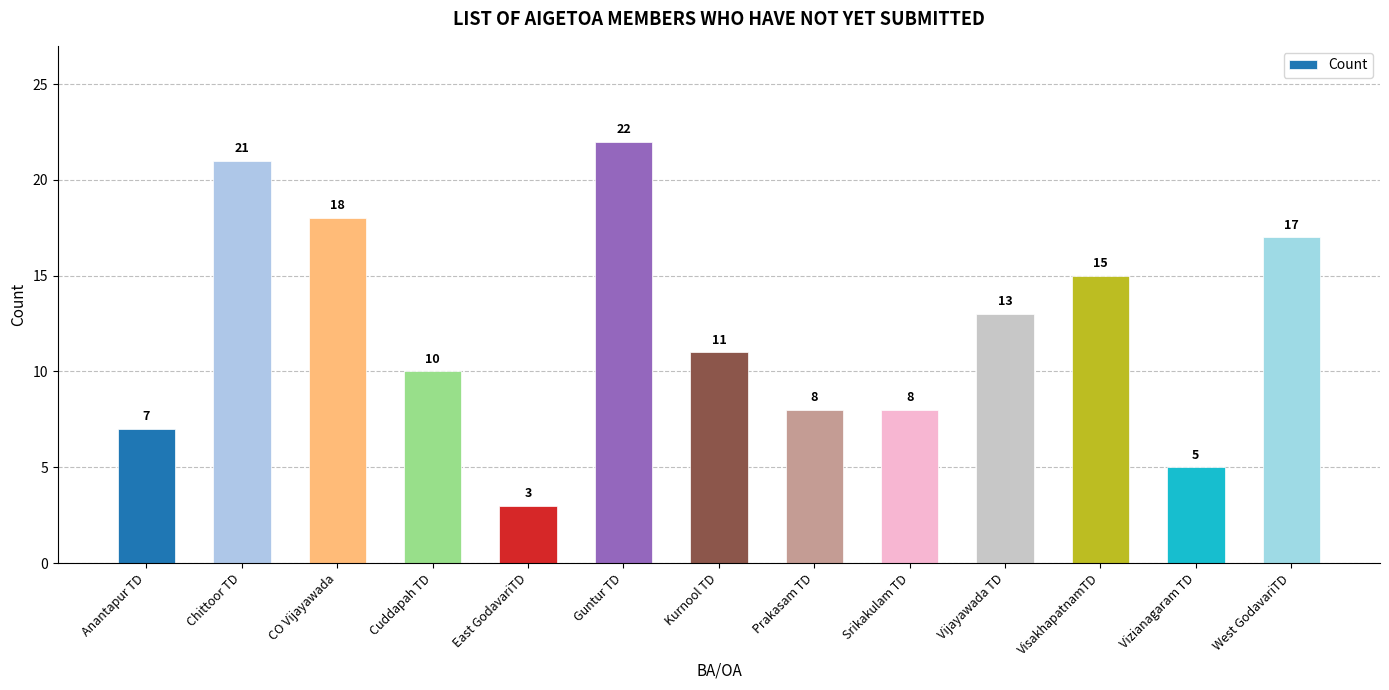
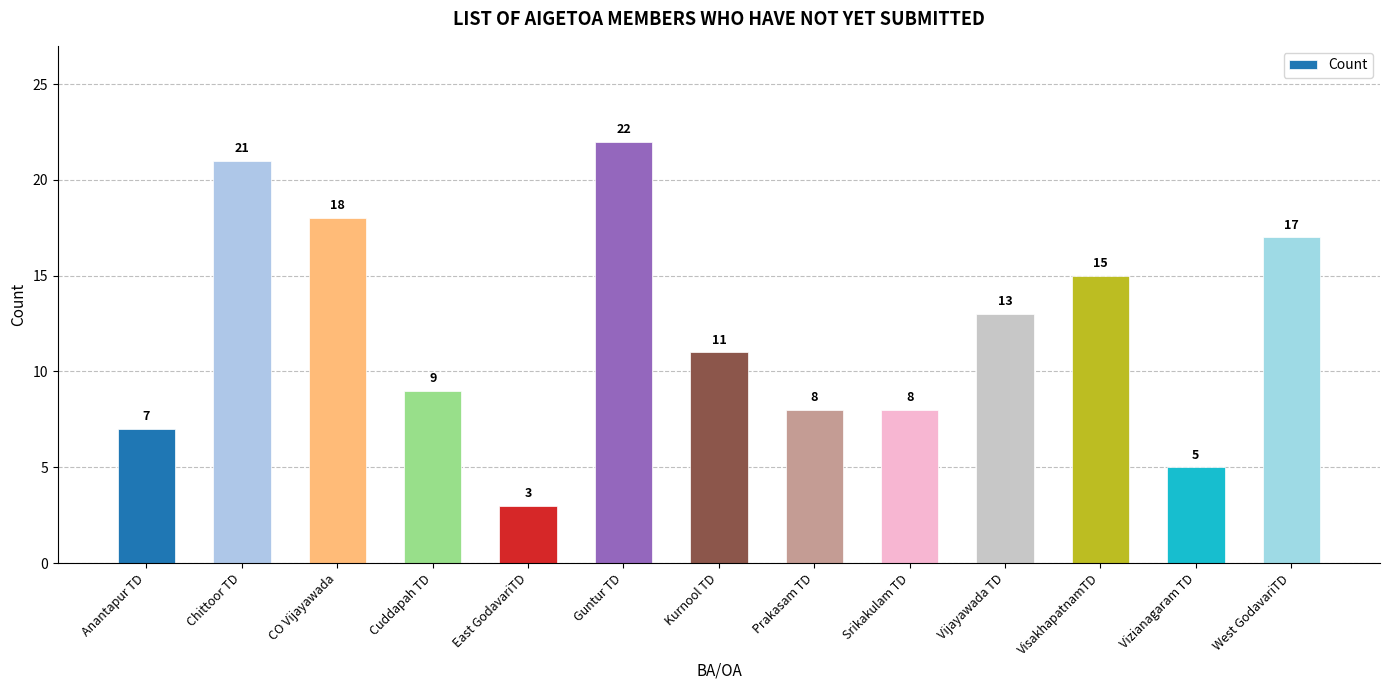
  {
    "Anantapur TD": 7,
    "Chittoor TD": 21,
    "CO Vijayawada": 18,
-   "Cuddapah TD": 10,
+   "Cuddapah TD": 9,
    "East GodavariTD": 3,
    "Guntur TD": 22,
    "Kurnool TD": 11,
    "Prakasam TD": 8,
    "Srikakulam TD": 8,
    "Vijayawada TD": 13,
    "VisakhapatnamTD": 15,
    "Vizianagaram TD": 5,
    "West GodavariTD": 17
  }
